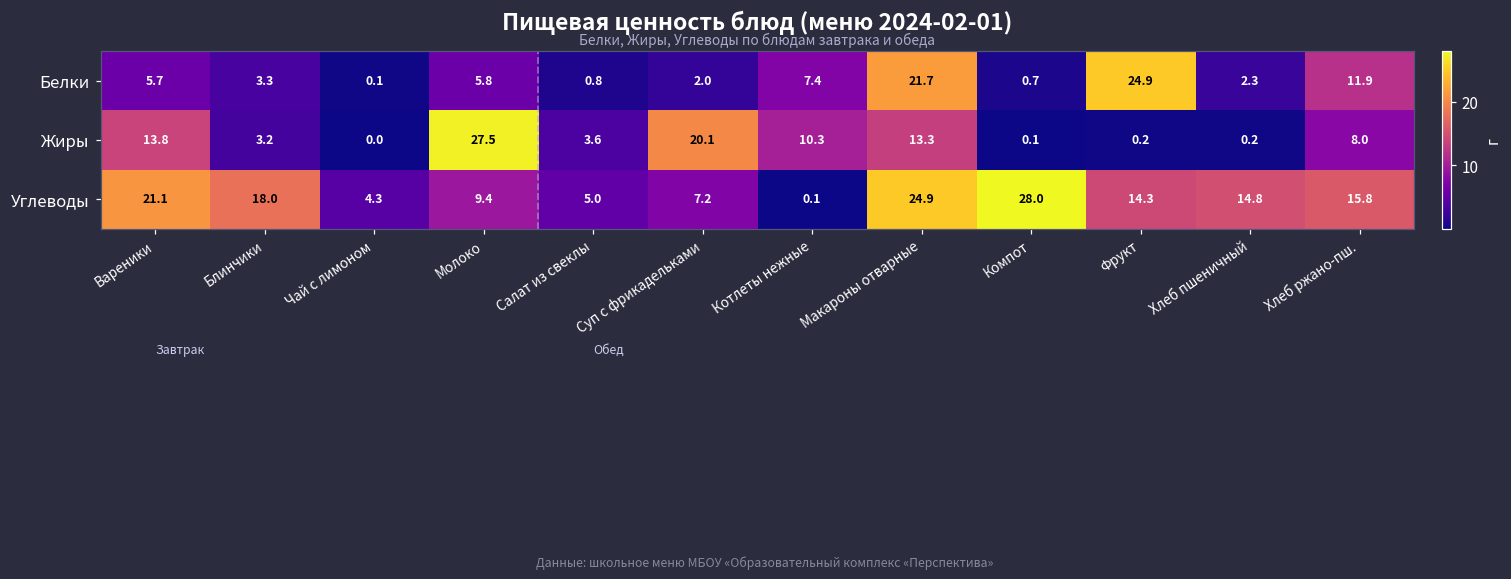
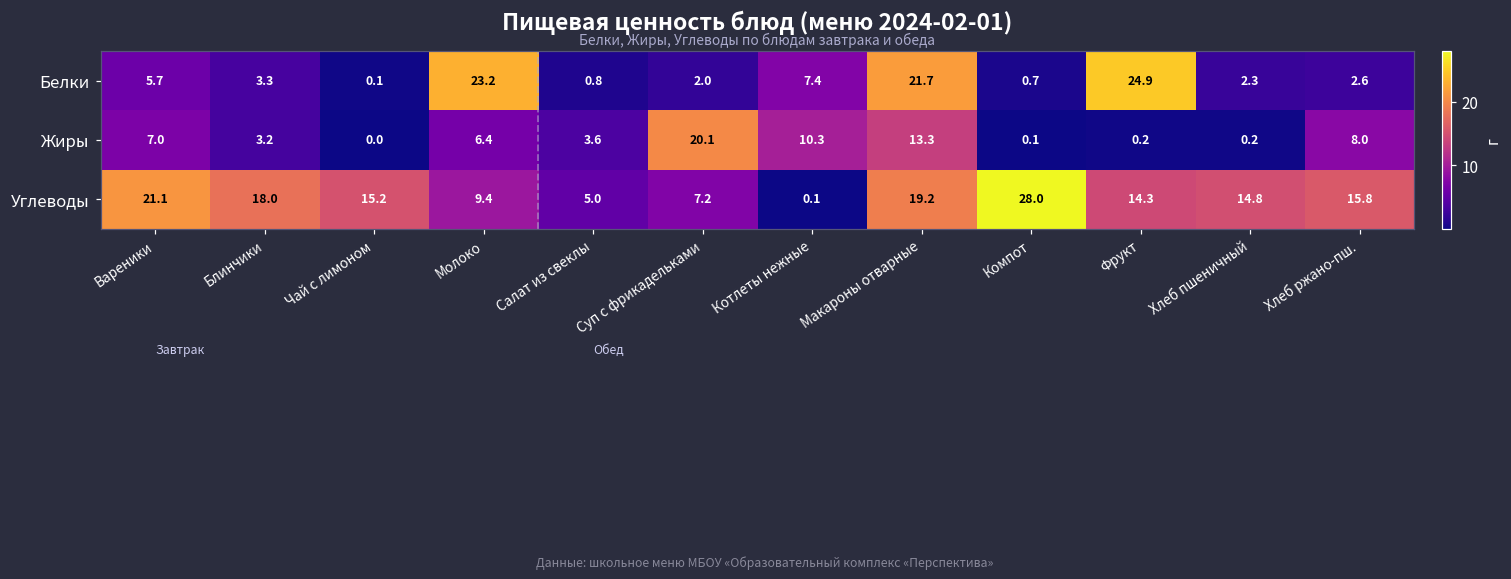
  {
    "Белки": {
      "Вареники": 5.7,
      "Блинчики": 3.3,
      "Чай с лимоном": 0.1,
-     "Молоко": 5.8,
+     "Молоко": 23.2,
      "Салат из свеклы": 0.8,
      "Суп с фрикадельками": 2.0,
      "Котлеты нежные": 7.4,
      "Макароны отварные": 21.7,
      "Компот": 0.7,
      "Фрукт": 24.9,
      "Хлеб пшеничный": 2.3,
-     "Хлеб ржано-пш.": 11.9
+     "Хлеб ржано-пш.": 2.6
    },
    "Жиры": {
-     "Вареники": 13.8,
+     "Вареники": 7.0,
      "Блинчики": 3.2,
      "Чай с лимоном": 0.0,
-     "Молоко": 27.5,
+     "Молоко": 6.4,
      "Салат из свеклы": 3.6,
      "Суп с фрикадельками": 20.1,
      "Котлеты нежные": 10.3,
      "Макароны отварные": 13.3,
      "Компот": 0.1,
      "Фрукт": 0.2,
      "Хлеб пшеничный": 0.2,
      "Хлеб ржано-пш.": 8.0
    },
    "Углеводы": {
      "Вареники": 21.1,
      "Блинчики": 18.0,
-     "Чай с лимоном": 4.3,
+     "Чай с лимоном": 15.2,
      "Молоко": 9.4,
      "Салат из свеклы": 5.0,
      "Суп с фрикадельками": 7.2,
      "Котлеты нежные": 0.1,
-     "Макароны отварные": 24.9,
+     "Макароны отварные": 19.2,
      "Компот": 28.0,
      "Фрукт": 14.3,
      "Хлеб пшеничный": 14.8,
      "Хлеб ржано-пш.": 15.8
    }
  }
